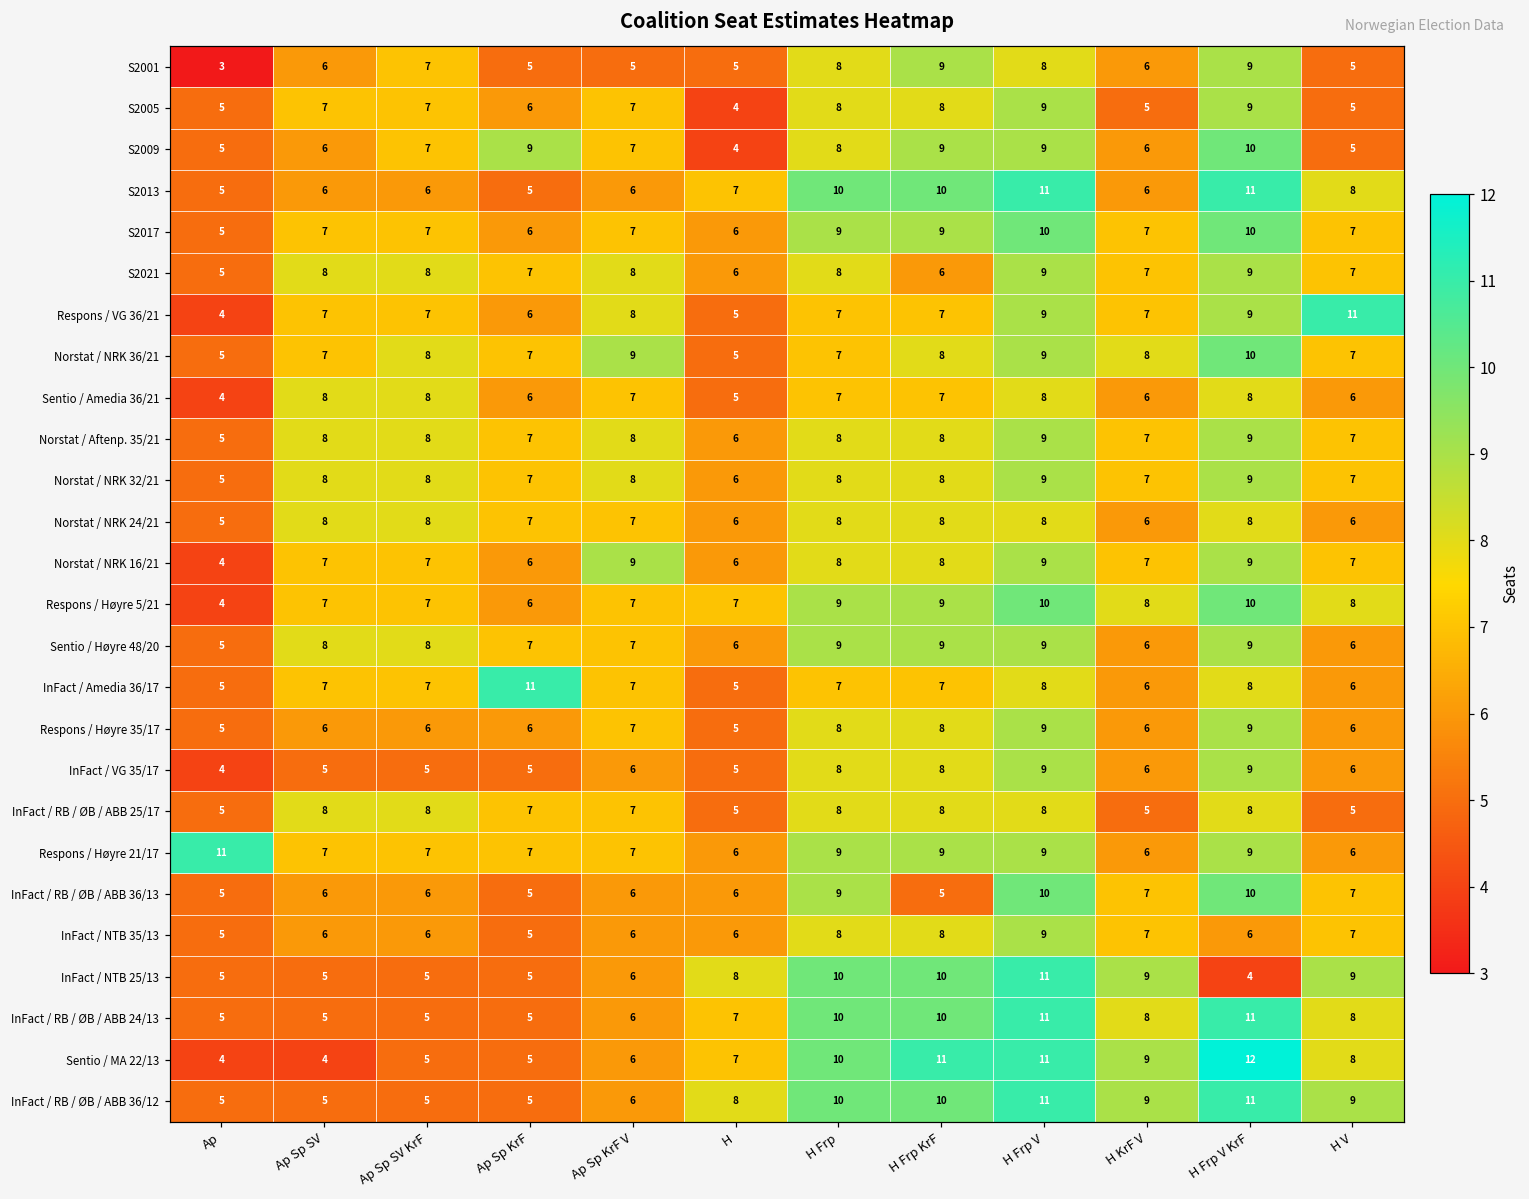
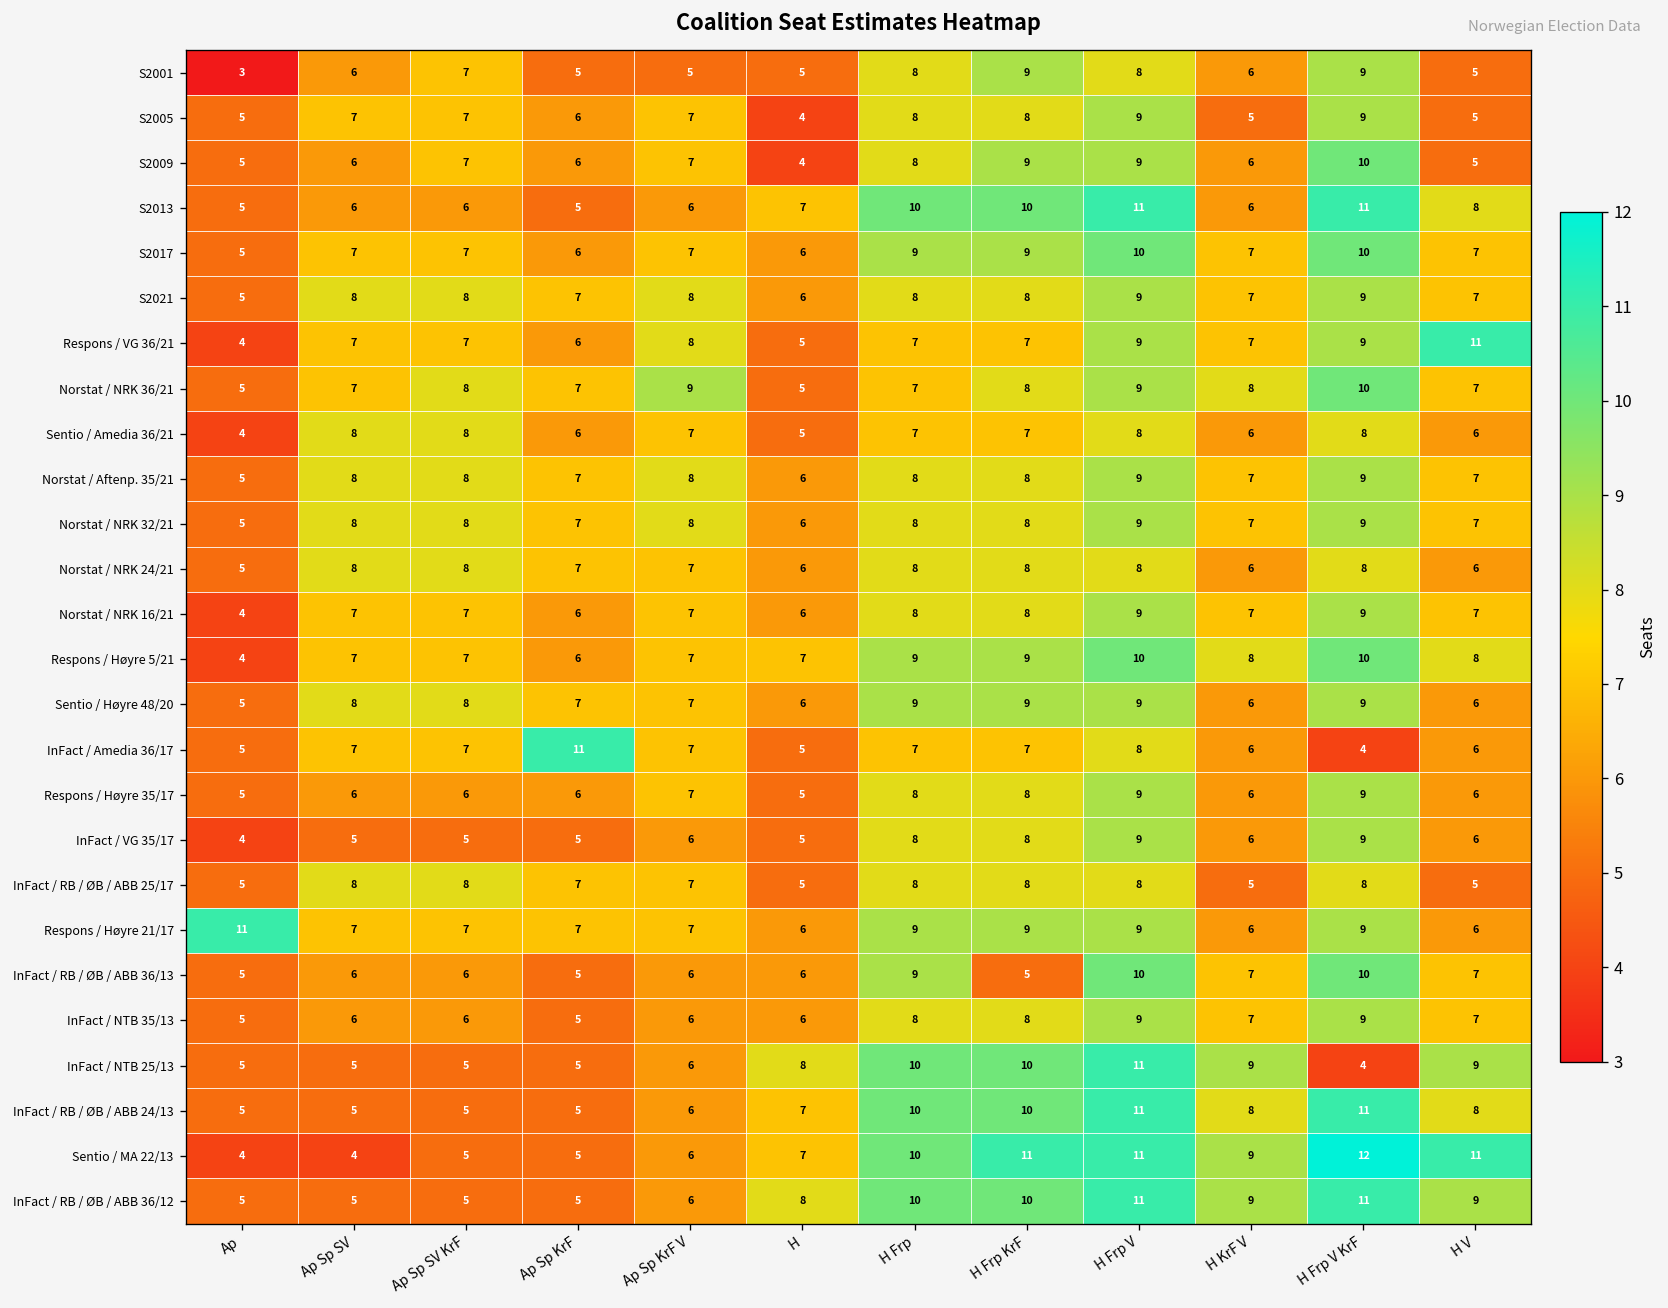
  {
    "S2009": {
      "Ap": 5,
      "Ap Sp SV": 6,
      "Ap Sp SV KrF": 7,
-     "Ap Sp KrF": 9,
+     "Ap Sp KrF": 6,
      "Ap Sp KrF V": 7,
      "H": 4,
      "H Frp": 8,
      "H Frp KrF": 9,
      "H Frp V": 9,
      "H KrF V": 6,
      "H Frp V KrF": 10,
      "H V": 5
    },
    "S2021": {
      "Ap": 5,
      "Ap Sp SV": 8,
      "Ap Sp SV KrF": 8,
      "Ap Sp KrF": 7,
      "Ap Sp KrF V": 8,
      "H": 6,
      "H Frp": 8,
-     "H Frp KrF": 6,
+     "H Frp KrF": 8,
      "H Frp V": 9,
      "H KrF V": 7,
      "H Frp V KrF": 9,
      "H V": 7
    },
    "Norstat / NRK 16/21": {
      "Ap": 4,
      "Ap Sp SV": 7,
      "Ap Sp SV KrF": 7,
      "Ap Sp KrF": 6,
-     "Ap Sp KrF V": 9,
+     "Ap Sp KrF V": 7,
      "H": 6,
      "H Frp": 8,
      "H Frp KrF": 8,
      "H Frp V": 9,
      "H KrF V": 7,
      "H Frp V KrF": 9,
      "H V": 7
    },
    "InFact / Amedia 36/17": {
      "Ap": 5,
      "Ap Sp SV": 7,
      "Ap Sp SV KrF": 7,
      "Ap Sp KrF": 11,
      "Ap Sp KrF V": 7,
      "H": 5,
      "H Frp": 7,
      "H Frp KrF": 7,
      "H Frp V": 8,
      "H KrF V": 6,
-     "H Frp V KrF": 8,
+     "H Frp V KrF": 4,
      "H V": 6
    },
    "InFact / NTB 35/13": {
      "Ap": 5,
      "Ap Sp SV": 6,
      "Ap Sp SV KrF": 6,
      "Ap Sp KrF": 5,
      "Ap Sp KrF V": 6,
      "H": 6,
      "H Frp": 8,
      "H Frp KrF": 8,
      "H Frp V": 9,
      "H KrF V": 7,
-     "H Frp V KrF": 6,
+     "H Frp V KrF": 9,
      "H V": 7
    },
    "Sentio / MA 22/13": {
      "Ap": 4,
      "Ap Sp SV": 4,
      "Ap Sp SV KrF": 5,
      "Ap Sp KrF": 5,
      "Ap Sp KrF V": 6,
      "H": 7,
      "H Frp": 10,
      "H Frp KrF": 11,
      "H Frp V": 11,
      "H KrF V": 9,
      "H Frp V KrF": 12,
-     "H V": 8
+     "H V": 11
    }
  }
